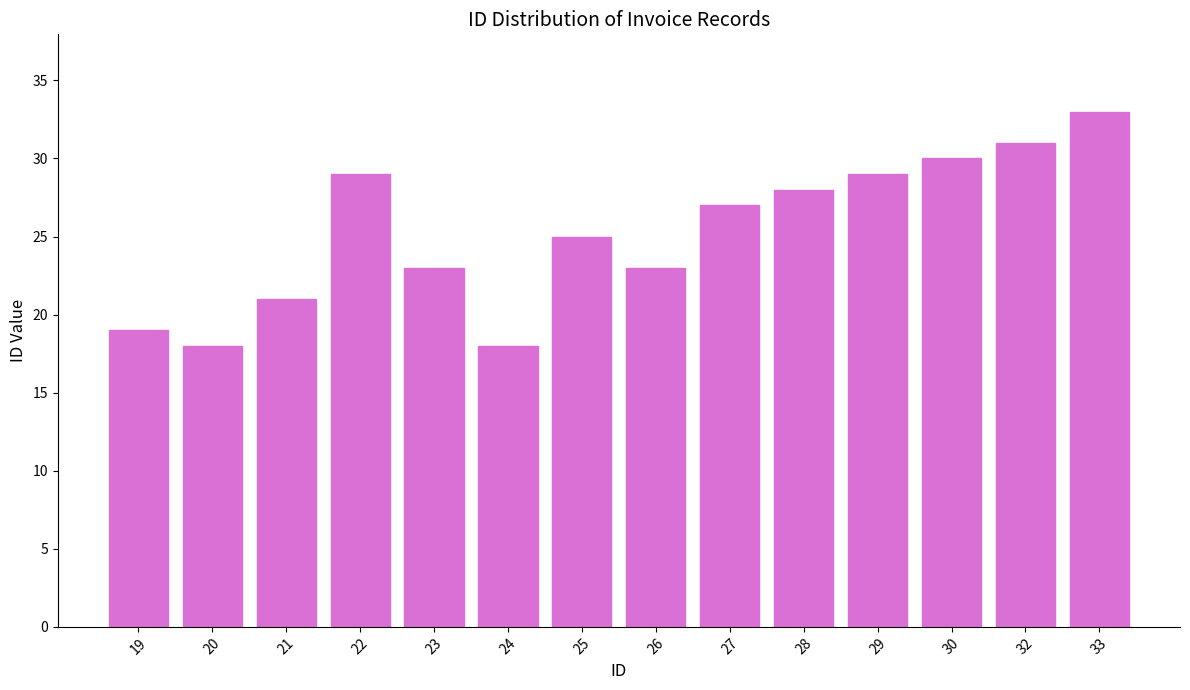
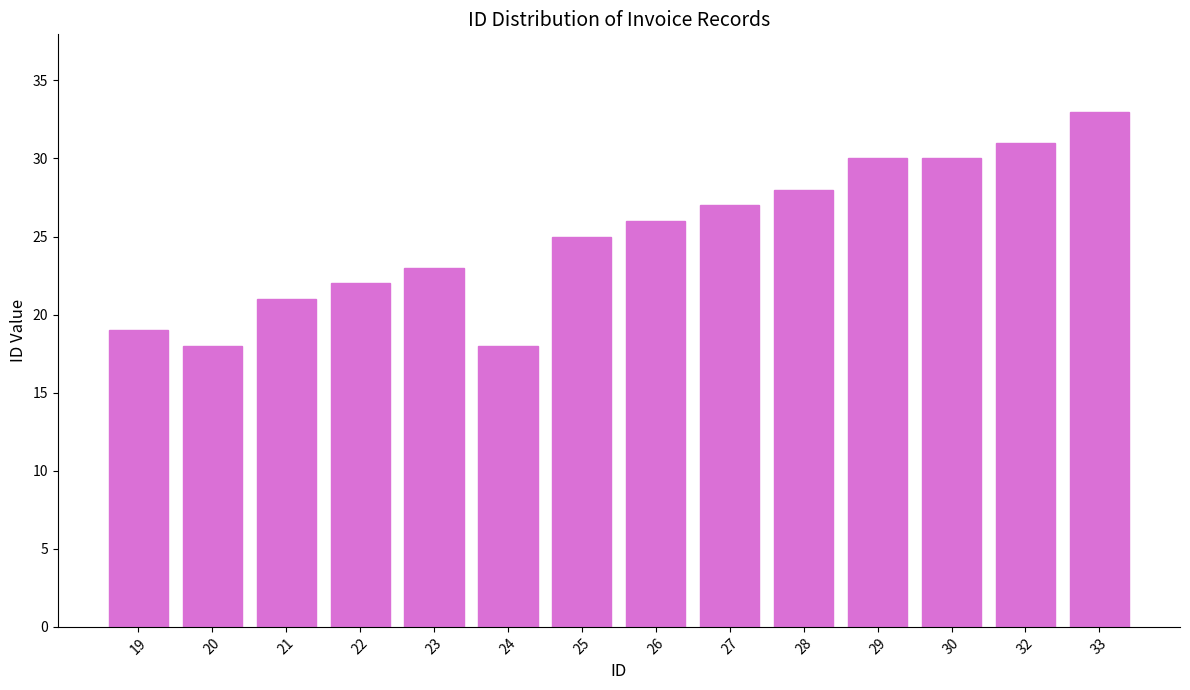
  {
    "19": 19,
    "20": 18,
    "21": 21,
-   "22": 29,
+   "22": 22,
    "23": 23,
    "24": 18,
    "25": 25,
-   "26": 23,
+   "26": 26,
    "27": 27,
    "28": 28,
-   "29": 29,
+   "29": 30,
    "30": 30,
    "32": 31,
    "33": 33
  }
